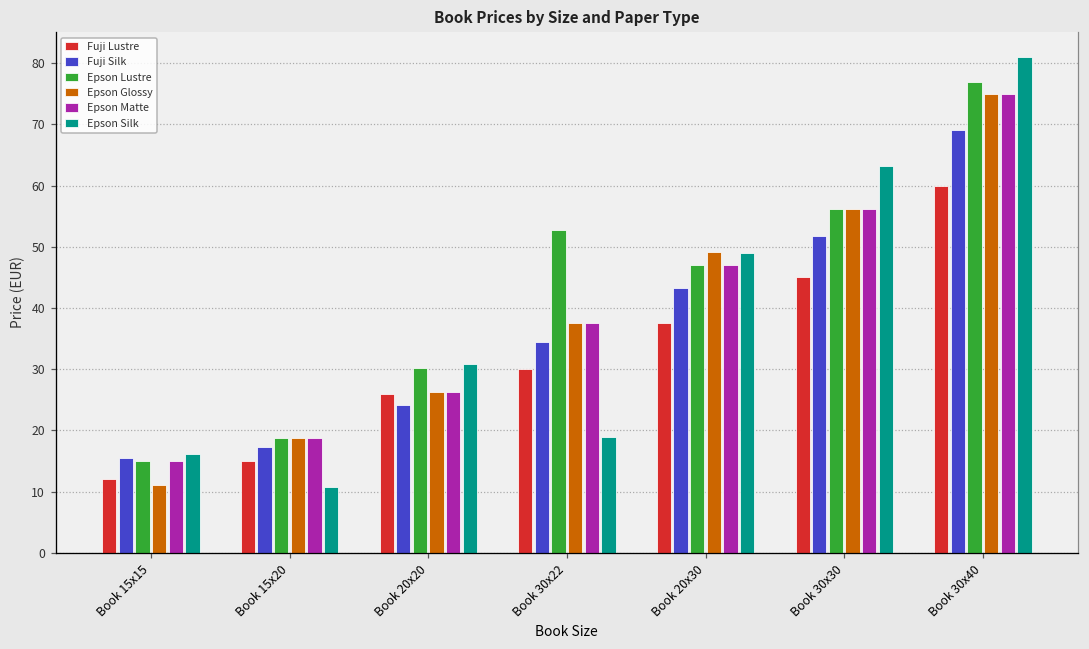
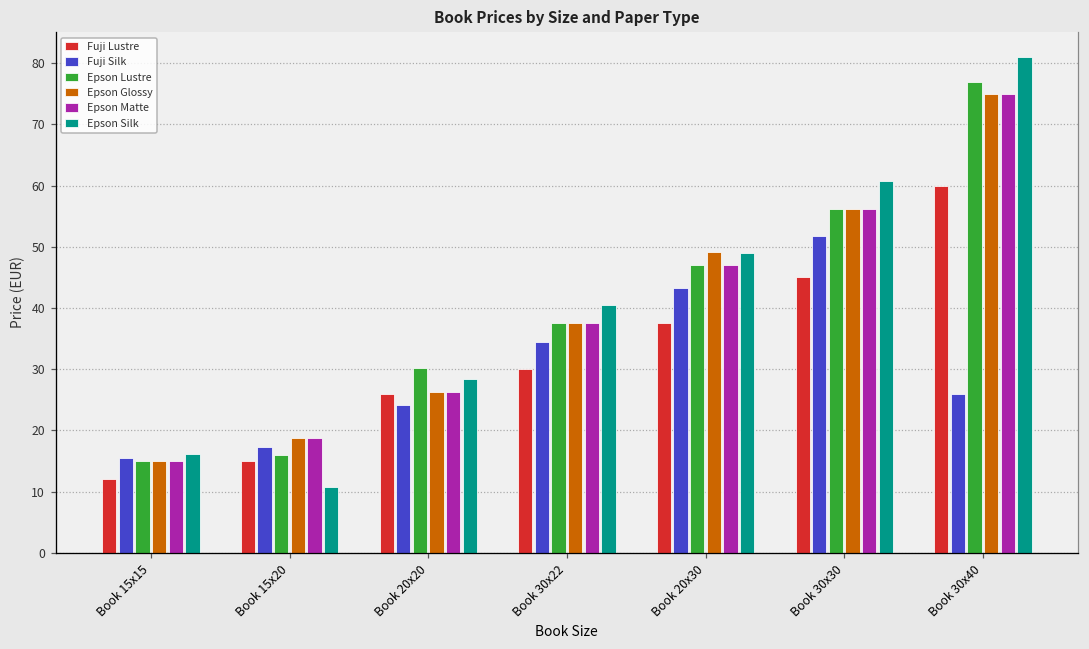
  {
    "Fuji Lustre": {
      "Book 15x15": 12,
      "Book 15x20": 15,
      "Book 20x20": 26,
      "Book 30x22": 30,
      "Book 20x30": 38,
      "Book 30x30": 45,
      "Book 30x40": 60
    },
    "Fuji Silk": {
      "Book 15x15": 15,
      "Book 15x20": 17,
      "Book 20x20": 24,
      "Book 30x22": 35,
      "Book 20x30": 43,
      "Book 30x30": 52,
-     "Book 30x40": 69
+     "Book 30x40": 26
    },
    "Epson Lustre": {
      "Book 15x15": 15,
-     "Book 15x20": 19,
+     "Book 15x20": 16,
      "Book 20x20": 30,
-     "Book 30x22": 53,
+     "Book 30x22": 38,
      "Book 20x30": 47,
      "Book 30x30": 56,
      "Book 30x40": 77
    },
    "Epson Glossy": {
-     "Book 15x15": 11,
+     "Book 15x15": 15,
      "Book 15x20": 19,
      "Book 20x20": 26,
      "Book 30x22": 38,
      "Book 20x30": 49,
      "Book 30x30": 56,
      "Book 30x40": 75
    },
    "Epson Matte": {
      "Book 15x15": 15,
      "Book 15x20": 19,
      "Book 20x20": 26,
      "Book 30x22": 38,
      "Book 20x30": 47,
      "Book 30x30": 56,
      "Book 30x40": 75
    },
    "Epson Silk": {
      "Book 15x15": 16,
      "Book 15x20": 11,
-     "Book 20x20": 31,
-     "Book 30x22": 19,
+     "Book 20x20": 28,
+     "Book 30x22": 41,
      "Book 20x30": 49,
-     "Book 30x30": 63,
+     "Book 30x30": 61,
      "Book 30x40": 81
    }
  }
